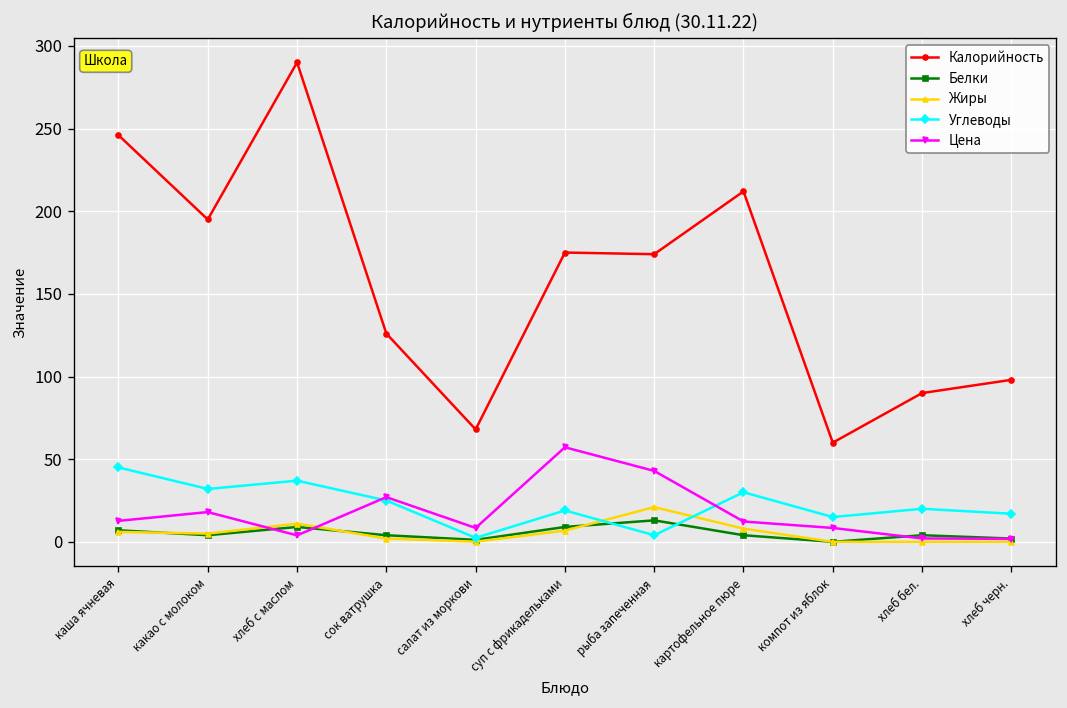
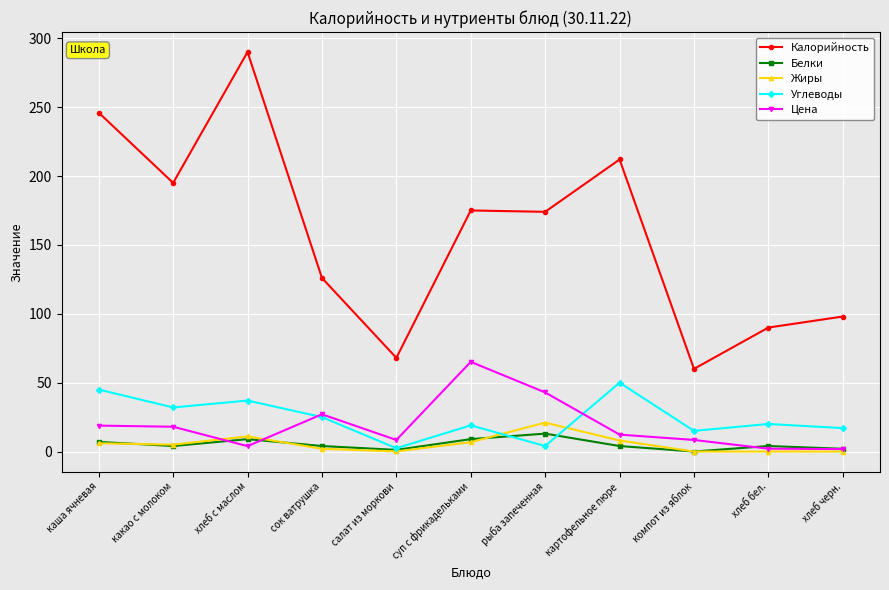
  {
    "Калорийность": {
      "каша ячневая": 246,
      "какао с молоком": 195,
      "хлеб с маслом": 290,
      "сок ватрушка": 126,
      "салат из моркови": 68,
      "суп с фрикадельками": 175,
      "рыба запеченная": 174,
      "картофельное пюре": 212,
      "компот из яблок": 60,
      "хлеб бел.": 90,
      "хлеб черн.": 98
    },
    "Белки": {
      "хлеб с маслом": 9,
      "сок ватрушка": 4,
      "суп с фрикадельками": 9,
      "рыба запеченная": 13,
      "картофельное пюре": 4,
      "хлеб бел.": 4
    },
    "Жиры": {
      "хлеб с маслом": 11,
      "сок ватрушка": 2,
      "суп с фрикадельками": 7,
      "рыба запеченная": 21,
      "картофельное пюре": 8,
      "хлеб бел.": 0
    },
    "Углеводы": {
      "каша ячневая": 45,
      "какао с молоком": 32,
      "хлеб с маслом": 37,
      "сок ватрушка": 25,
      "суп с фрикадельками": 19,
      "рыба запеченная": 4,
-     "картофельное пюре": 30,
+     "картофельное пюре": 50,
      "компот из яблок": 15,
      "хлеб бел.": 20,
      "хлеб черн.": 17
    },
    "Цена": {
-     "каша ячневая": 13,
+     "каша ячневая": 19,
      "какао с молоком": 18,
      "хлеб с маслом": 4,
      "сок ватрушка": 27,
      "салат из моркови": 8,
-     "суп с фрикадельками": 57,
+     "суп с фрикадельками": 65,
      "рыба запеченная": 43,
      "картофельное пюре": 12,
      "компот из яблок": 8,
      "хлеб бел.": 2
    }
  }
